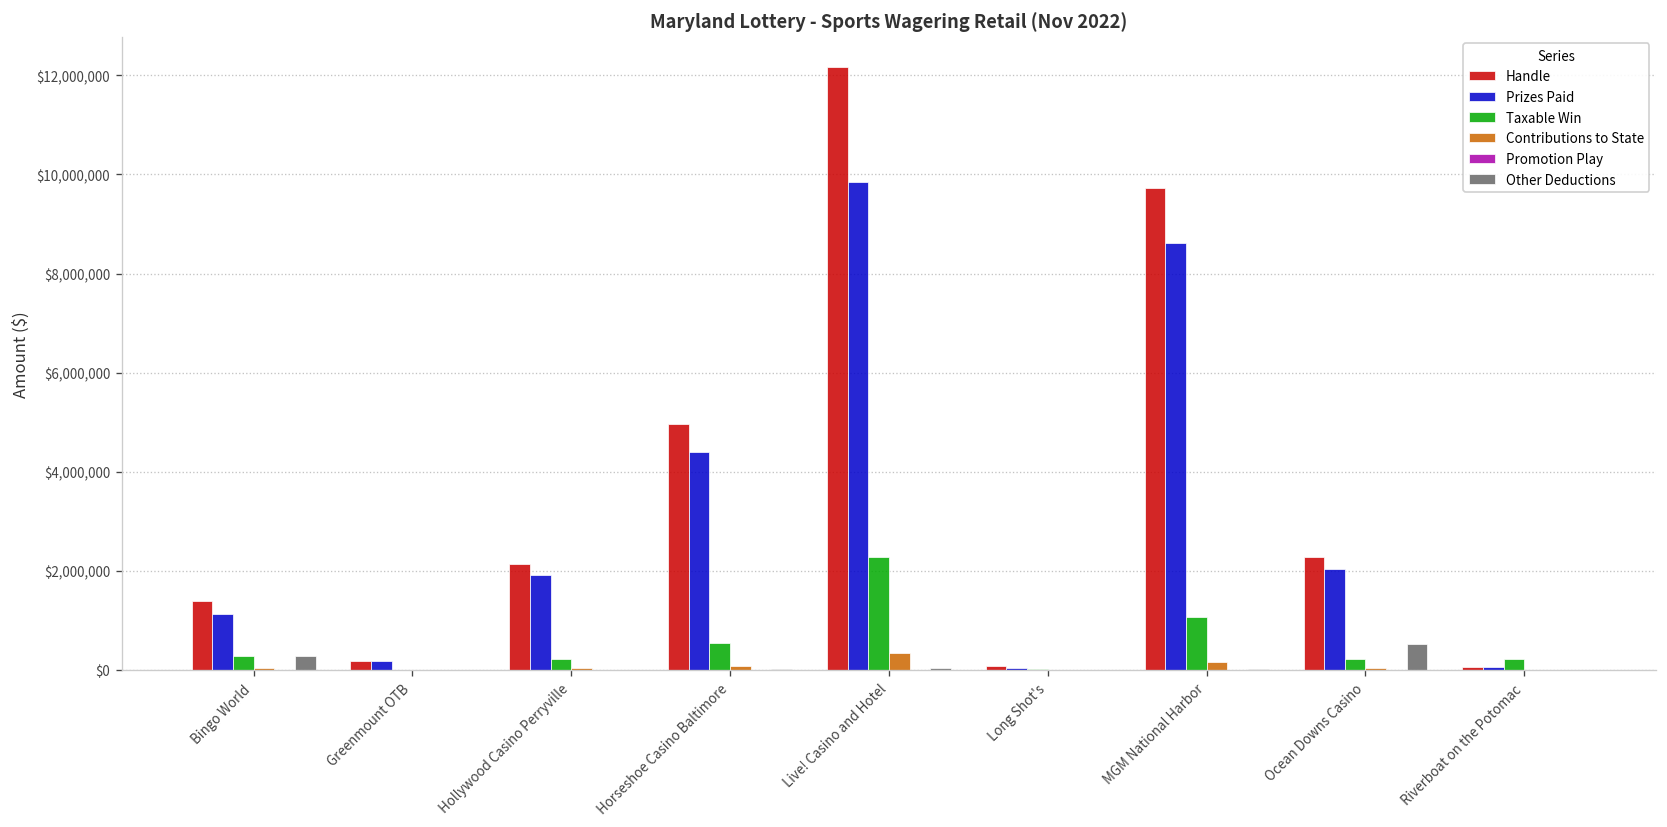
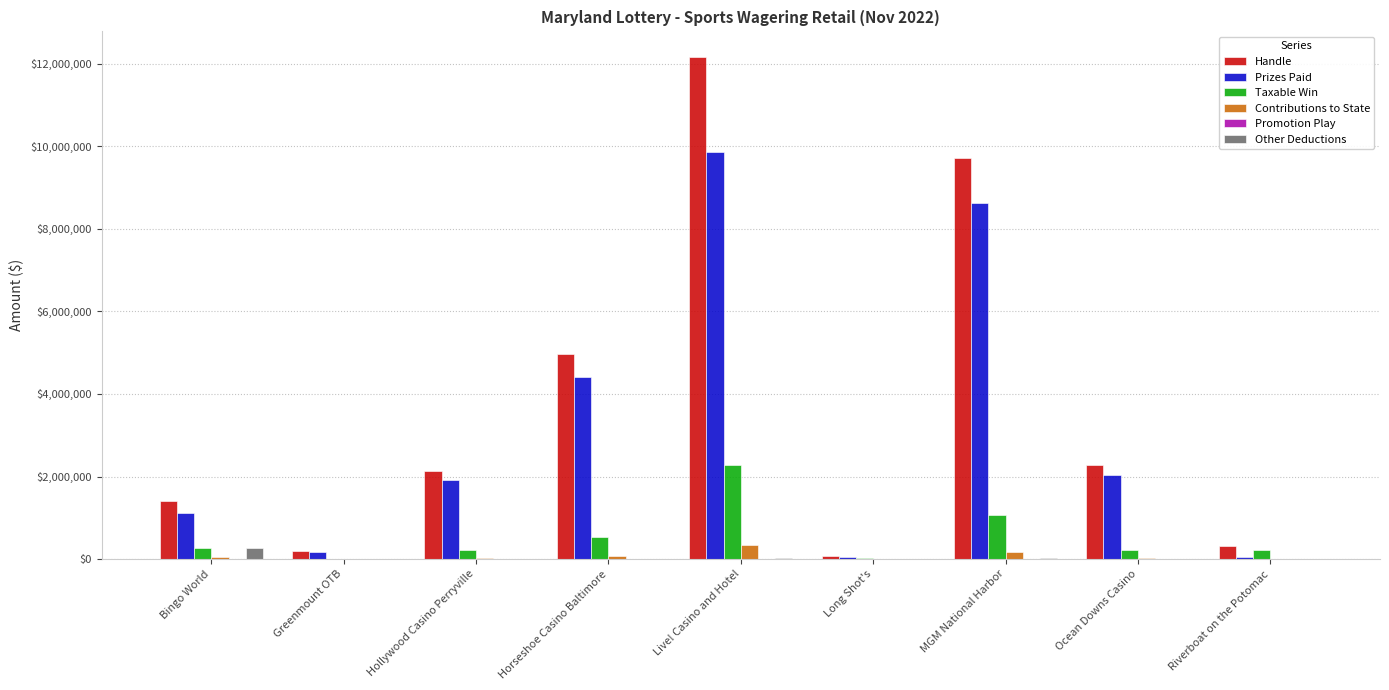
  {
    "Handle": {
      "Bingo World": "$1,400,000",
      "Greenmount OTB": "$200,000",
      "Hollywood Casino Perryville": "$2,100,000",
      "Horseshoe Casino Baltimore": "$5,000,000",
      "Live! Casino and Hotel": "$12,200,000",
      "Long Shot's": "$100,000",
      "MGM National Harbor": "$9,700,000",
      "Ocean Downs Casino": "$2,300,000",
-     "Riverboat on the Potomac": "$100,000"
+     "Riverboat on the Potomac": "$300,000"
    },
    "Prizes Paid": {
      "Bingo World": "$1,100,000",
      "Greenmount OTB": "$200,000",
      "Hollywood Casino Perryville": "$1,900,000",
      "Horseshoe Casino Baltimore": "$4,400,000",
      "Live! Casino and Hotel": "$9,900,000",
      "MGM National Harbor": "$8,600,000",
      "Ocean Downs Casino": "$2,000,000"
    },
    "Taxable Win": {
      "Bingo World": "$300,000",
      "Hollywood Casino Perryville": "$200,000",
      "Horseshoe Casino Baltimore": "$500,000",
      "Live! Casino and Hotel": "$2,300,000",
      "MGM National Harbor": "$1,100,000",
      "Ocean Downs Casino": "$200,000",
      "Riverboat on the Potomac": "$200,000"
    },
    "Contributions to State": {
      "Horseshoe Casino Baltimore": "$100,000",
      "Live! Casino and Hotel": "$300,000",
      "MGM National Harbor": "$200,000"
    },
    "Promotion Play": {
      "Bingo World": "$0",
      "Greenmount OTB": "$0",
      "Hollywood Casino Perryville": "$0",
      "Horseshoe Casino Baltimore": "$0",
      "Live! Casino and Hotel": "$0",
      "Long Shot's": "$0",
      "MGM National Harbor": "$0",
      "Ocean Downs Casino": "$0",
      "Riverboat on the Potomac": "$0"
    },
    "Other Deductions": {
      "Bingo World": "$300,000",
-     "Ocean Downs Casino": "$500,000"
+     "Ocean Downs Casino": "$0"
    }
  }
